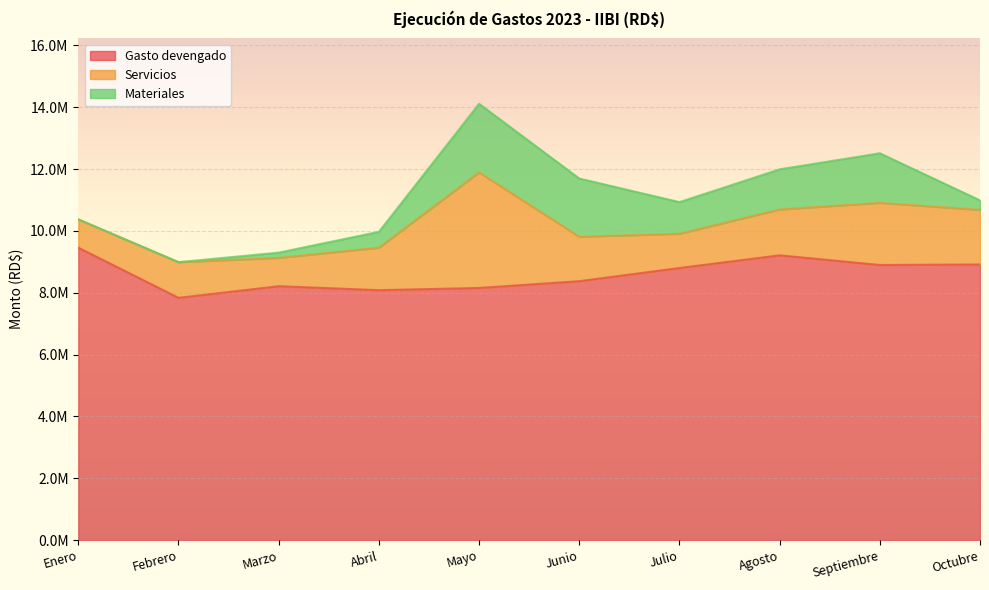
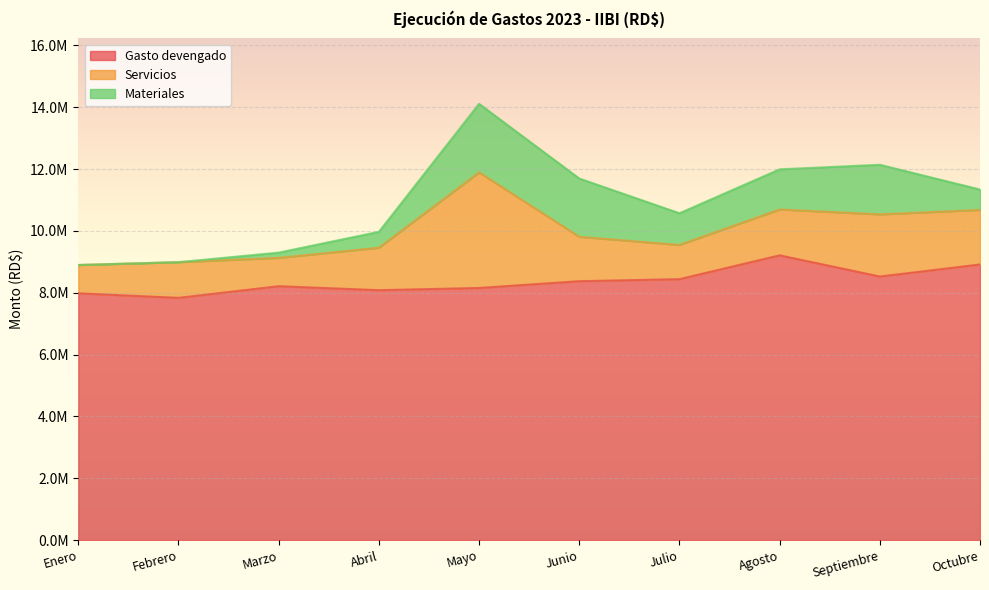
  {
    "Gasto devengado": {
-     "Enero": 9500000,
+     "Enero": 8000000,
      "Febrero": 7800000,
      "Marzo": 8200000,
      "Abril": 8100000,
      "Mayo": 8200000,
      "Junio": 8400000,
-     "Julio": 8800000,
+     "Julio": 8400000,
      "Agosto": 9200000,
-     "Septiembre": 8900000,
+     "Septiembre": 8500000,
      "Octubre": 8900000
    },
    "Servicios": {
      "Marzo": 900000,
      "Abril": 1400000,
      "Mayo": 3700000,
      "Junio": 1400000,
      "Julio": 1100000,
      "Agosto": 1500000,
      "Septiembre": 2000000,
      "Octubre": 1800000
    },
    "Materiales": {
      "Marzo": 200000,
      "Abril": 500000,
      "Mayo": 2200000,
      "Junio": 1900000,
      "Julio": 1000000,
      "Agosto": 1300000,
      "Septiembre": 1600000,
-     "Octubre": 300000
+     "Octubre": 700000
    }
  }
